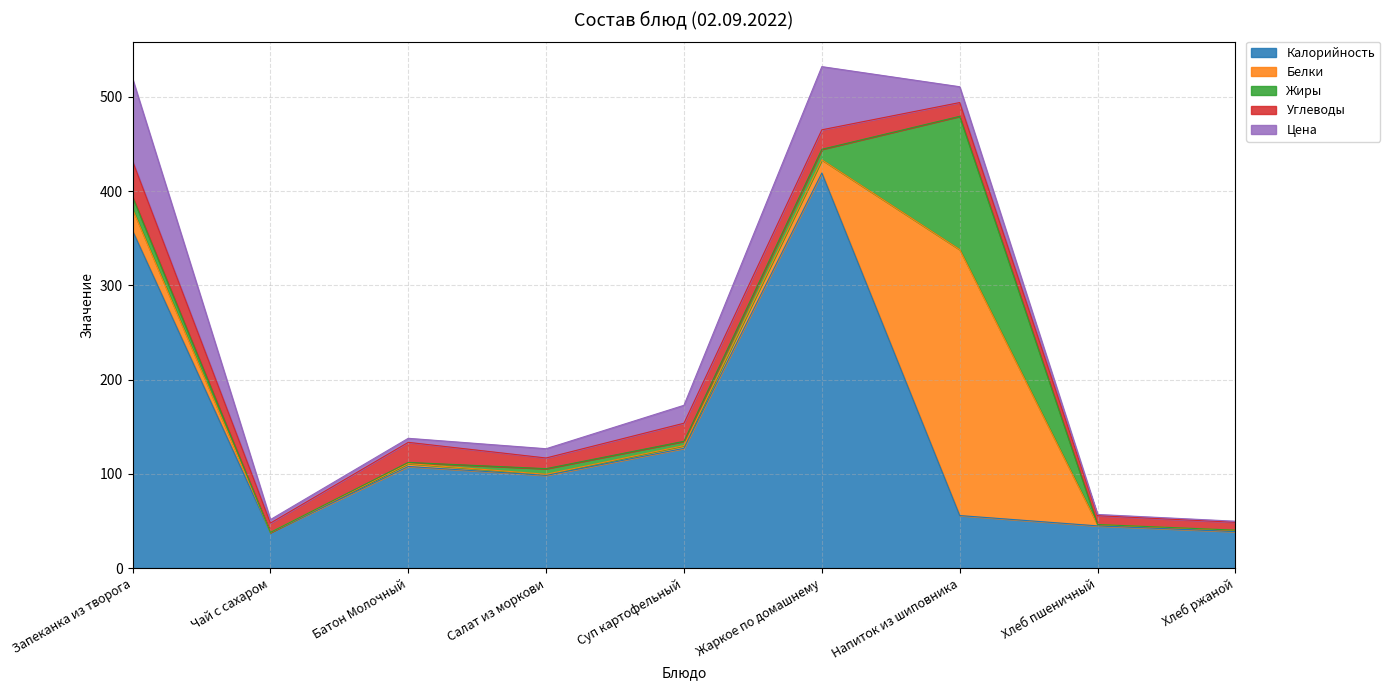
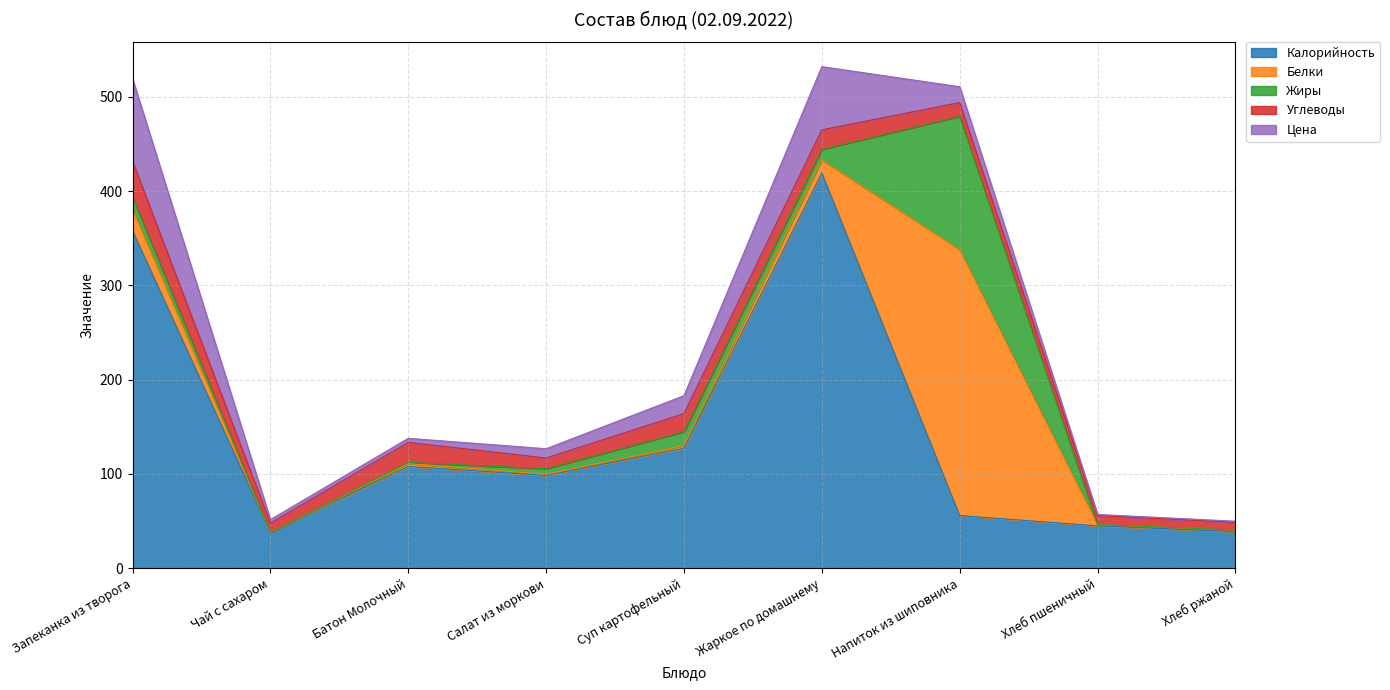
  {
    "Калорийность": {
      "Запеканка из творога": 360,
      "Батон Молочный": 110,
      "Суп картофельный": 130,
      "Жаркое по домашнему": 420,
      "Напиток из шиповника": 60
    },
    "Белки": {
      "Запеканка из творога": 20,
      "Суп картофельный": 0,
      "Жаркое по домашнему": 10,
      "Напиток из шиповника": 280
    },
    "Жиры": {
      "Запеканка из творога": 10,
      "Салат из моркови": 10,
-     "Суп картофельный": 0,
+     "Суп картофельный": 10,
      "Жаркое по домашнему": 10,
      "Напиток из шиповника": 140
    },
    "Углеводы": {
      "Запеканка из творога": 40,
      "Чай с сахаром": 10,
      "Батон Молочный": 20,
      "Салат из моркови": 10,
      "Суп картофельный": 20,
      "Жаркое по домашнему": 20,
      "Напиток из шиповника": 10
    },
    "Цена": {
      "Запеканка из творога": 90,
      "Чай с сахаром": 0,
      "Батон Молочный": 0,
      "Салат из моркови": 10,
      "Суп картофельный": 20,
      "Жаркое по домашнему": 70,
      "Напиток из шиповника": 20
    }
  }
